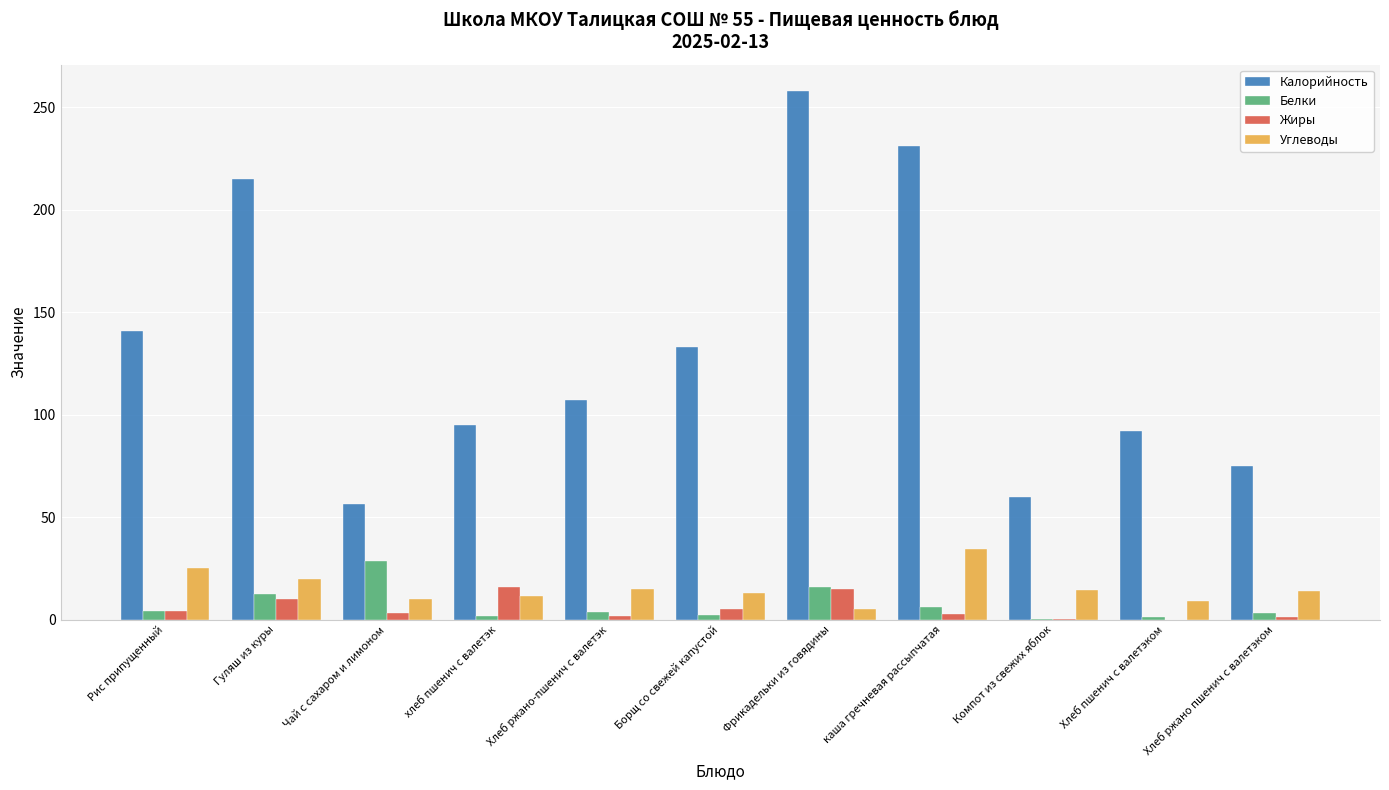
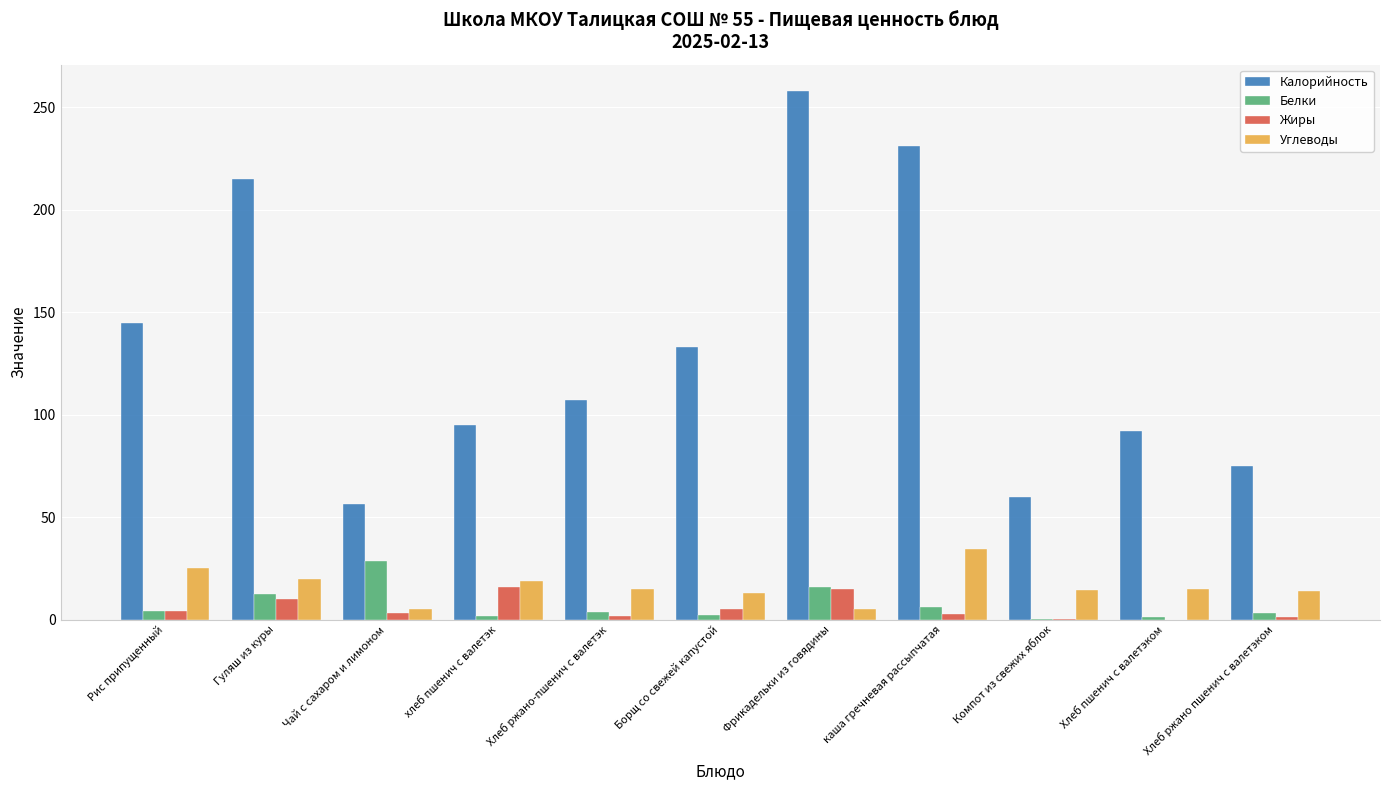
  {
    "Калорийность": {
-     "Рис припущенный": 141,
+     "Рис припущенный": 145,
      "Гуляш из куры": 215,
      "Чай с сахаром и лимоном": 56,
      "хлеб пшенич с валетэк": 95,
      "Хлеб ржано-пшенич с валетэк": 107,
      "Борщ со свежей капустой": 133,
      "Фрикадельки из говядины": 258,
      "каша гречневая рассыпчатая": 231,
      "Компот из свежих яблок": 60,
      "Хлеб пшенич с валетэком": 92,
      "Хлеб ржано пшенич с валетэком": 75
    },
    "Белки": {
      "Рис припущенный": 4,
      "Гуляш из куры": 12,
      "Чай с сахаром и лимоном": 29,
      "хлеб пшенич с валетэк": 2,
      "Хлеб ржано-пшенич с валетэк": 4,
      "Борщ со свежей капустой": 2,
      "Фрикадельки из говядины": 16,
      "каша гречневая рассыпчатая": 6,
      "Хлеб ржано пшенич с валетэком": 3
    },
    "Жиры": {
      "Рис припущенный": 4,
      "Гуляш из куры": 10,
      "Чай с сахаром и лимоном": 3,
      "хлеб пшенич с валетэк": 16,
      "Хлеб ржано-пшенич с валетэк": 2,
      "Борщ со свежей капустой": 5,
      "Фрикадельки из говядины": 15,
      "каша гречневая рассыпчатая": 3,
      "Хлеб пшенич с валетэком": 0
    },
    "Углеводы": {
      "Рис припущенный": 25,
      "Гуляш из куры": 20,
-     "Чай с сахаром и лимоном": 10,
-     "хлеб пшенич с валетэк": 11,
+     "Чай с сахаром и лимоном": 5,
+     "хлеб пшенич с валетэк": 19,
      "Хлеб ржано-пшенич с валетэк": 15,
      "Борщ со свежей капустой": 13,
      "Фрикадельки из говядины": 5,
      "каша гречневая рассыпчатая": 35,
      "Компот из свежих яблок": 14,
-     "Хлеб пшенич с валетэком": 9,
+     "Хлеб пшенич с валетэком": 15,
      "Хлеб ржано пшенич с валетэком": 14
    }
  }
